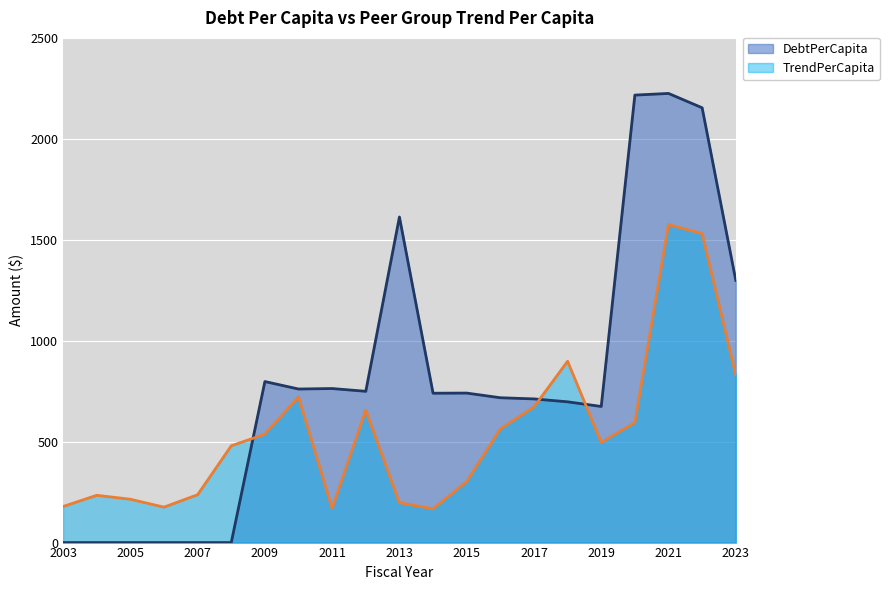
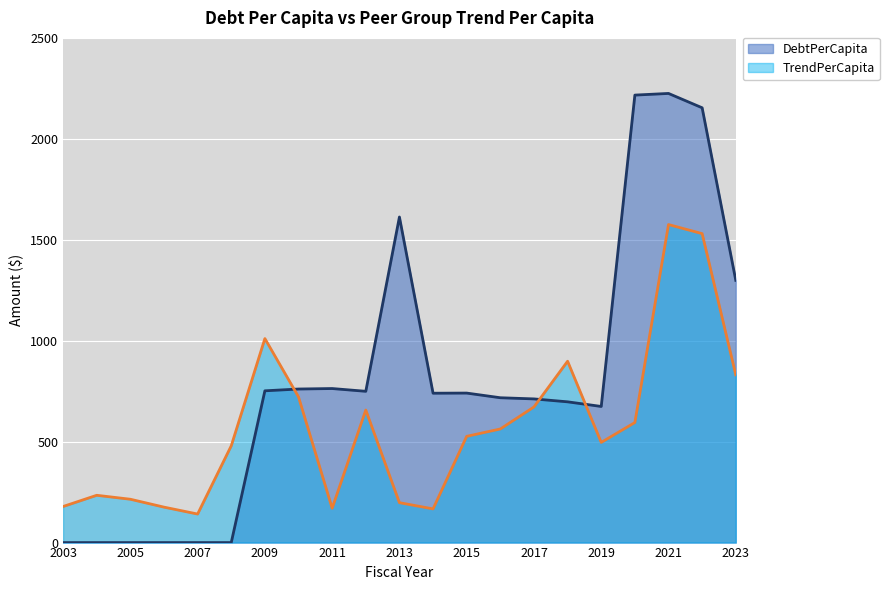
  {
    "DebtPerCapita": {
      "2003": 0,
      "2005": 0,
      "2007": 0,
-     "2009": 800,
+     "2009": 750,
      "2011": 760,
      "2013": 1610,
      "2015": 740,
      "2017": 710,
      "2019": 670,
      "2021": 2220,
      "2023": 1300
    },
    "TrendPerCapita": {
      "2003": 180,
      "2005": 210,
-     "2007": 240,
-     "2009": 540,
+     "2007": 140,
+     "2009": 1010,
      "2011": 170,
      "2013": 200,
-     "2015": 300,
+     "2015": 530,
      "2017": 670,
      "2019": 500,
      "2021": 1580,
      "2023": 830
    }
  }
